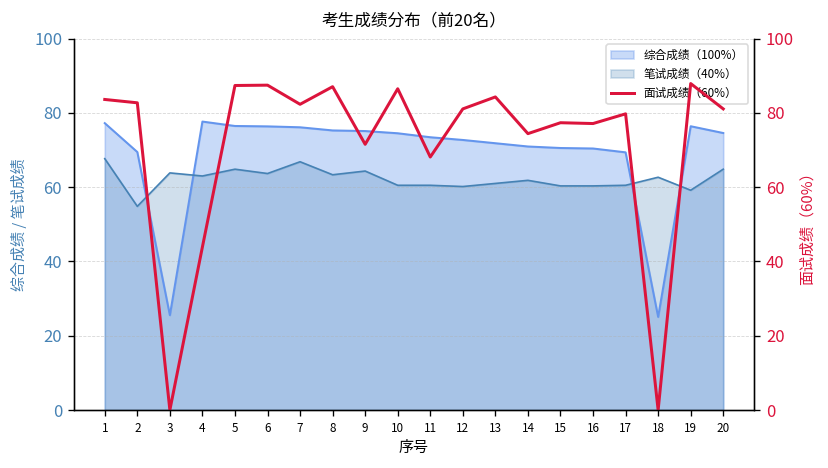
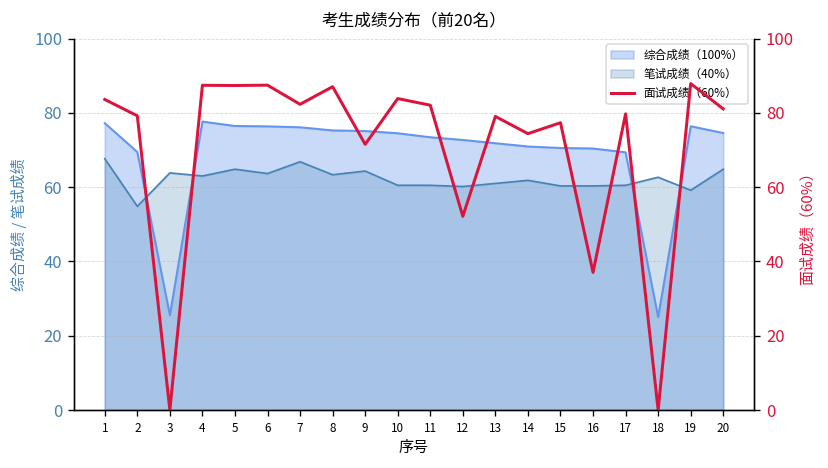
  {
    "面试成绩（60%）": {
      "1": 84,
-     "2": 83,
+     "2": 79,
      "3": 0,
-     "4": 44,
+     "4": 87,
      "5": 87,
      "6": 87,
      "7": 82,
      "8": 87,
      "9": 72,
-     "10": 86,
-     "11": 68,
-     "12": 81,
-     "13": 84,
+     "10": 84,
+     "11": 82,
+     "12": 52,
+     "13": 79,
      "14": 74,
      "15": 77,
-     "16": 77,
+     "16": 37,
      "17": 80,
      "18": 0,
      "20": 81
    }
  }
